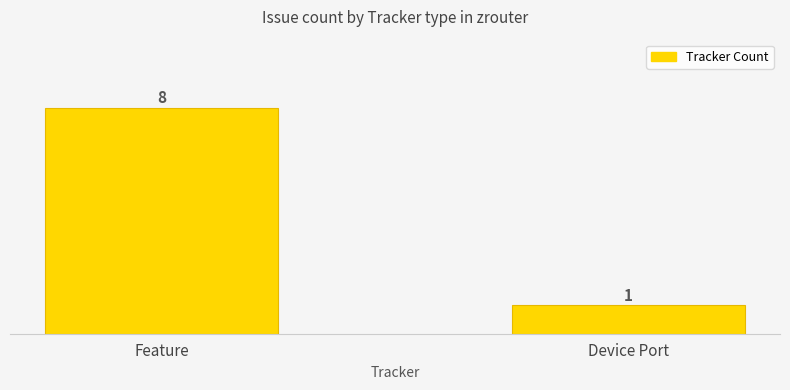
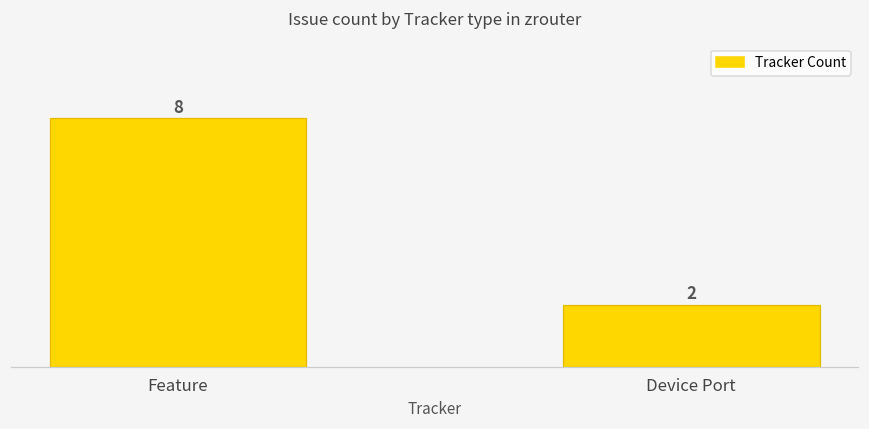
  {
    "Feature": 8,
-   "Device Port": 1
+   "Device Port": 2
  }
